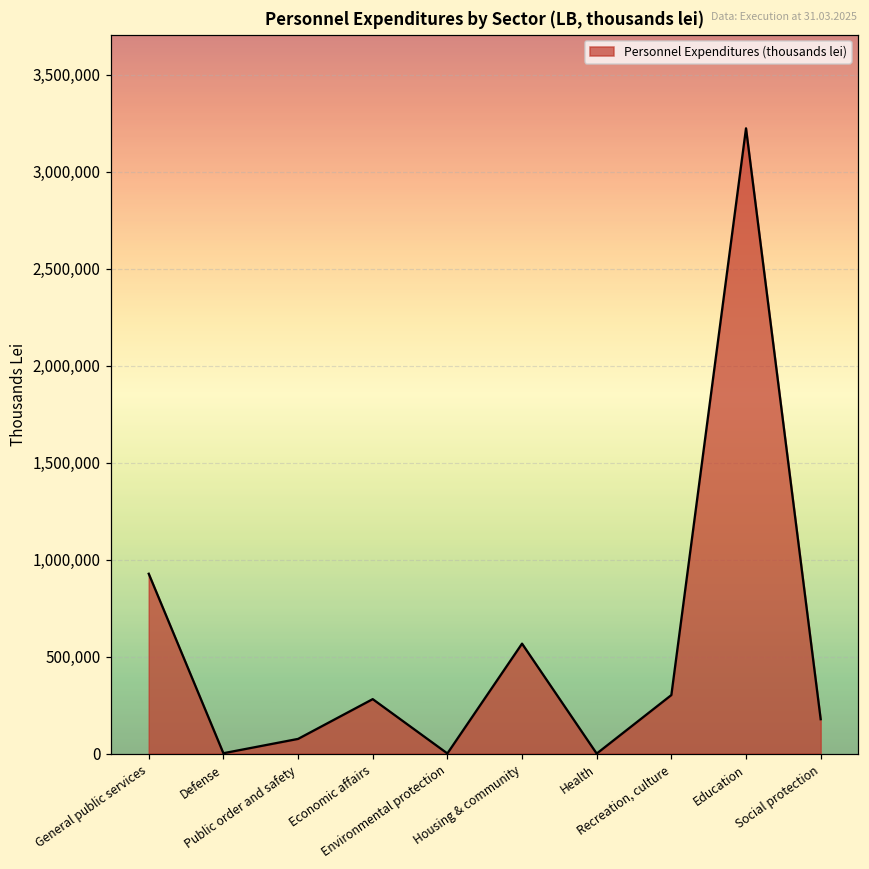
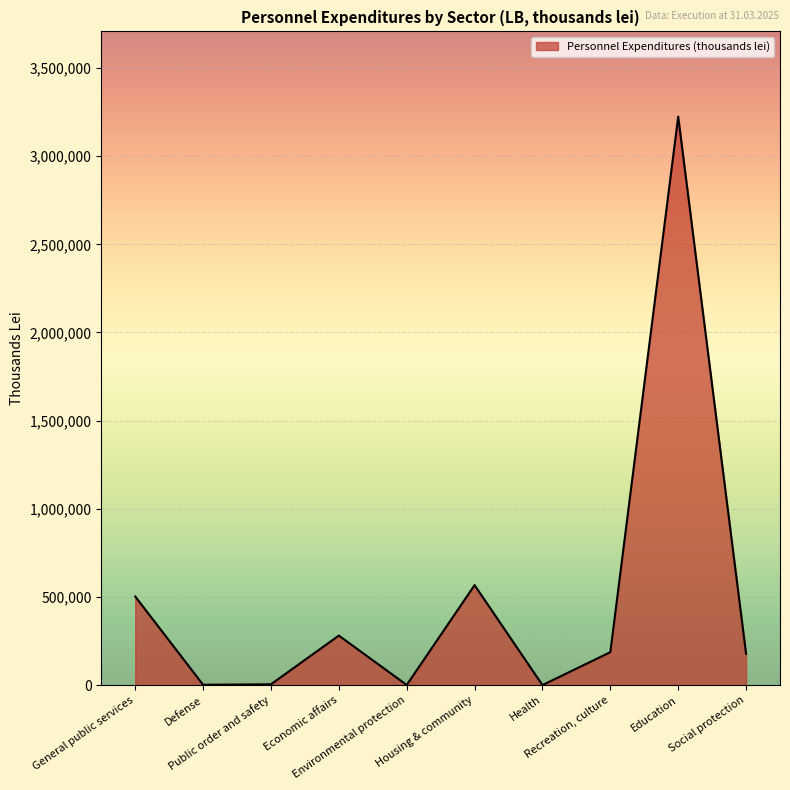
  {
-   "General public services": "930,000",
+   "General public services": "500,000",
    "Defense": "0",
-   "Public order and safety": "80,000",
+   "Public order and safety": "0",
    "Economic affairs": "280,000",
    "Environmental protection": "0",
    "Housing & community": "570,000",
    "Health": "0",
-   "Recreation, culture": "300,000",
+   "Recreation, culture": "190,000",
    "Education": "3,220,000",
    "Social protection": "180,000"
  }
